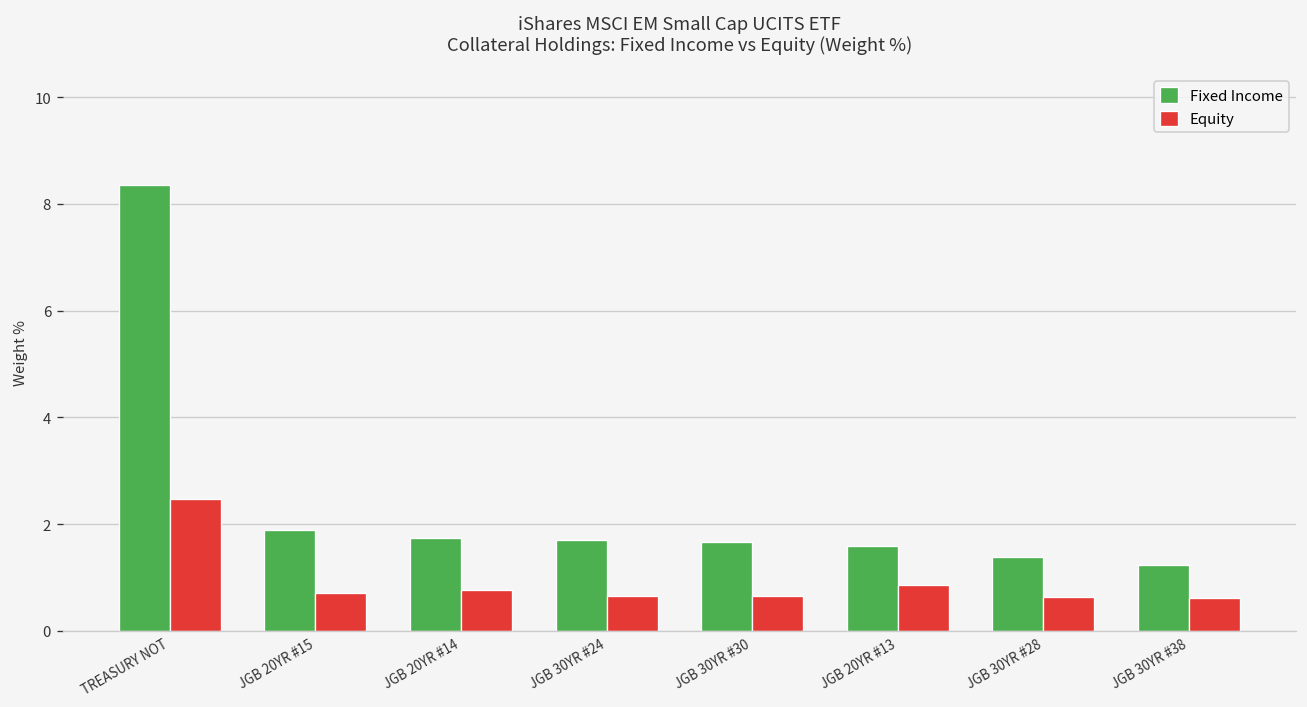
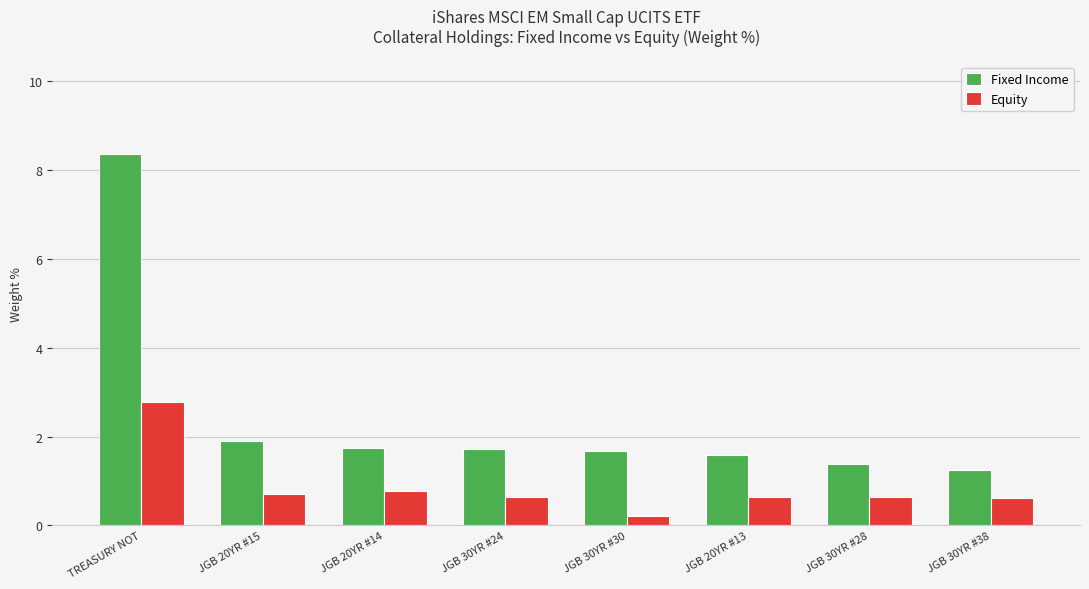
  {
    "Fixed Income": {
      "TREASURY NOT": 8.4,
      "JGB 20YR #15": 1.9,
      "JGB 20YR #14": 1.7,
      "JGB 30YR #24": 1.7,
      "JGB 30YR #30": 1.7,
      "JGB 20YR #13": 1.6,
      "JGB 30YR #28": 1.4,
      "JGB 30YR #38": 1.2
    },
    "Equity": {
-     "TREASURY NOT": 2.5,
+     "TREASURY NOT": 2.8,
      "JGB 20YR #15": 0.7,
      "JGB 20YR #14": 0.8,
      "JGB 30YR #24": 0.7,
-     "JGB 30YR #30": 0.7,
-     "JGB 20YR #13": 0.9,
+     "JGB 30YR #30": 0.2,
+     "JGB 20YR #13": 0.6,
      "JGB 30YR #28": 0.6,
      "JGB 30YR #38": 0.6
    }
  }
